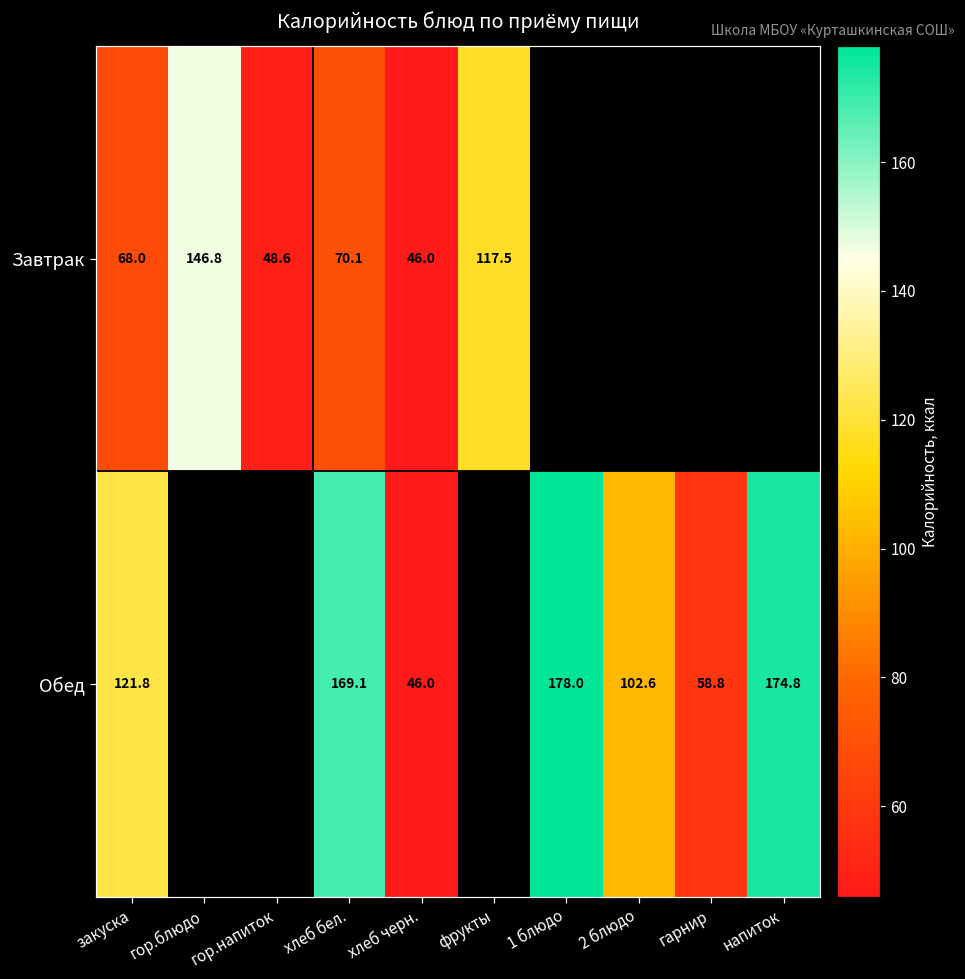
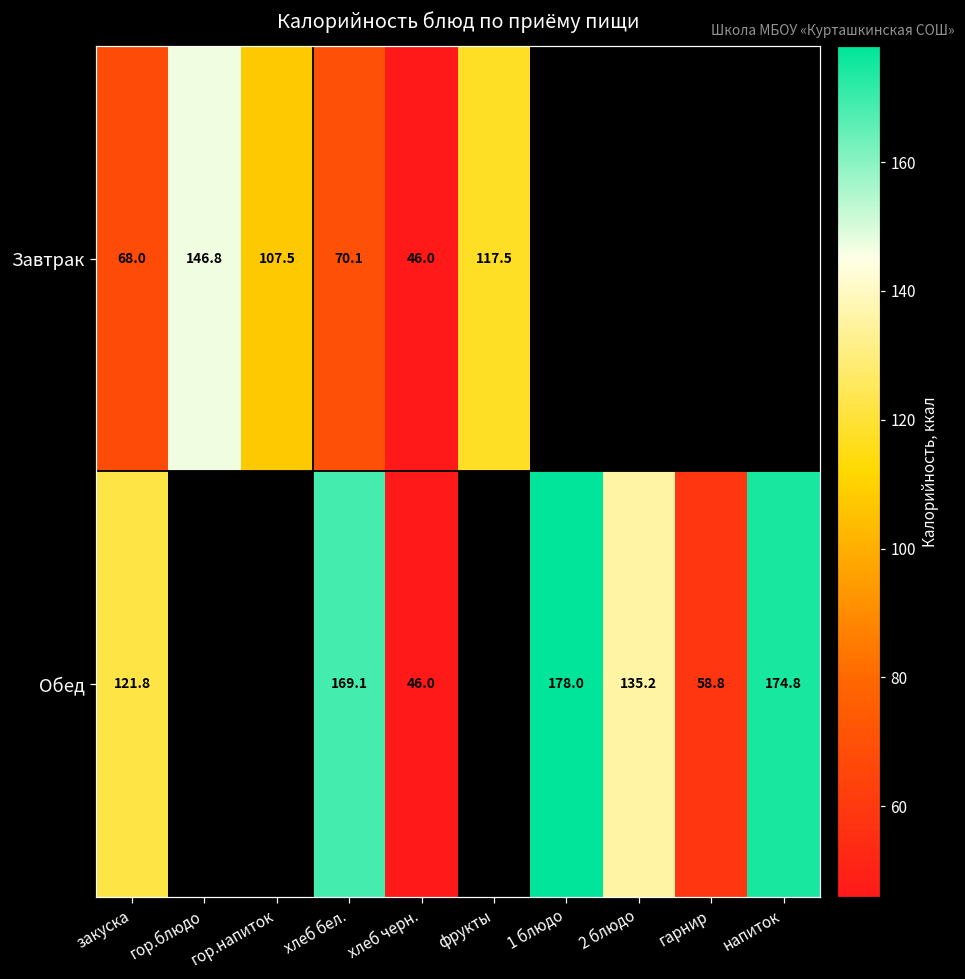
  {
    "Завтрак": {
      "закуска": 68.0,
      "гор.блюдо": 146.8,
-     "гор.напиток": 48.6,
+     "гор.напиток": 107.5,
      "хлеб бел.": 70.1,
      "хлеб черн.": 46.0,
      "фрукты": 117.5
    },
    "Обед": {
      "закуска": 121.8,
      "хлеб бел.": 169.1,
      "хлеб черн.": 46.0,
      "1 блюдо": 178.0,
-     "2 блюдо": 102.6,
+     "2 блюдо": 135.2,
      "гарнир": 58.8,
      "напиток": 174.8
    }
  }
